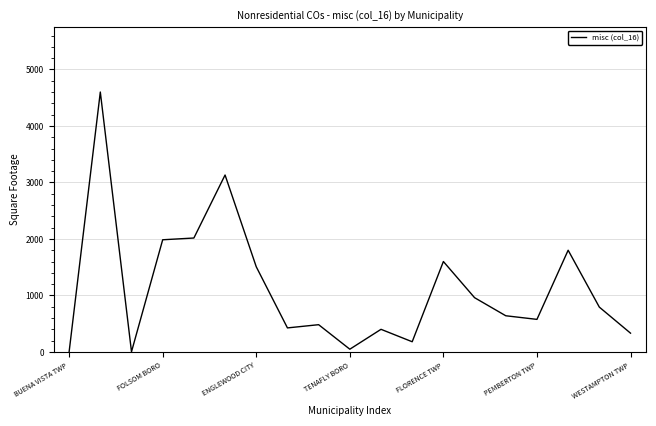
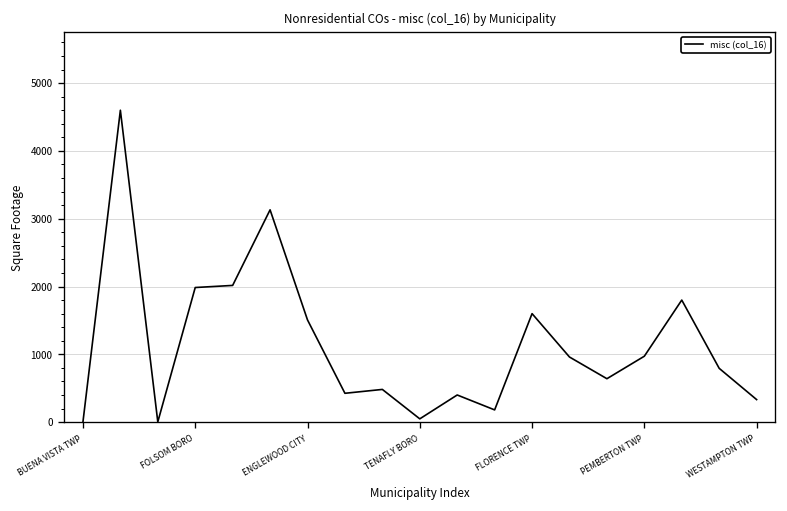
  {
    "BUENA VISTA TWP": 0,
    "FOLSOM BORO": 2000,
    "ENGLEWOOD CITY": 1500,
    "TENAFLY BORO": 0,
    "FLORENCE TWP": 1600,
-   "PEMBERTON TWP": 600,
+   "PEMBERTON TWP": 1000,
    "WESTAMPTON TWP": 300
  }
